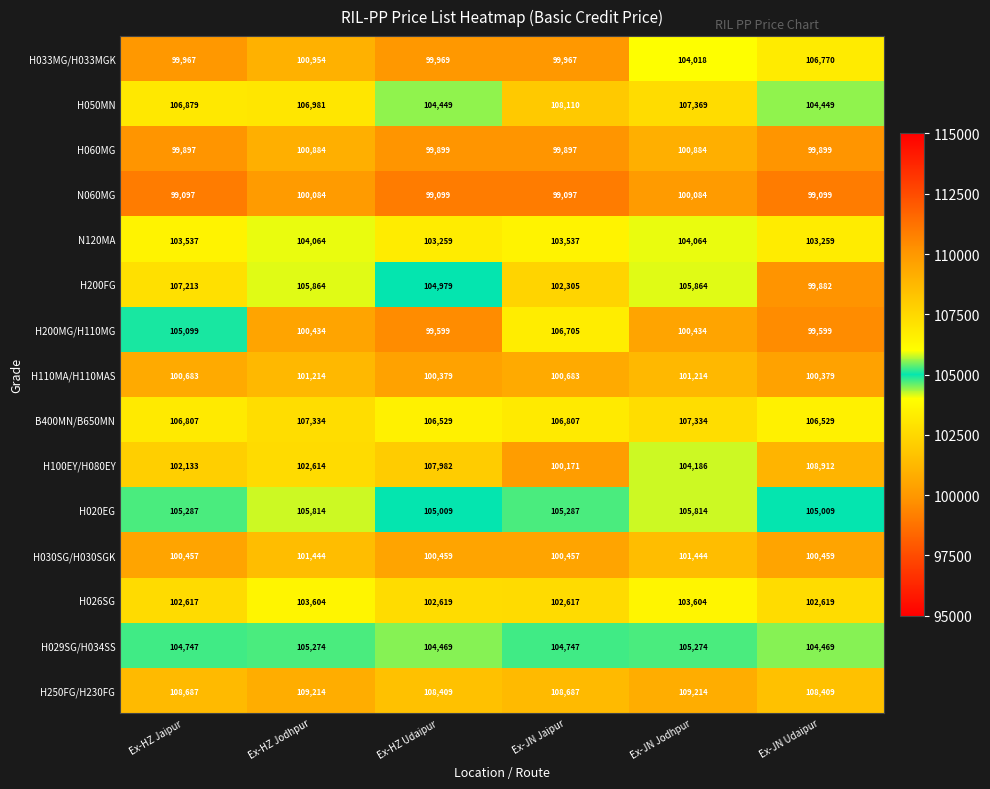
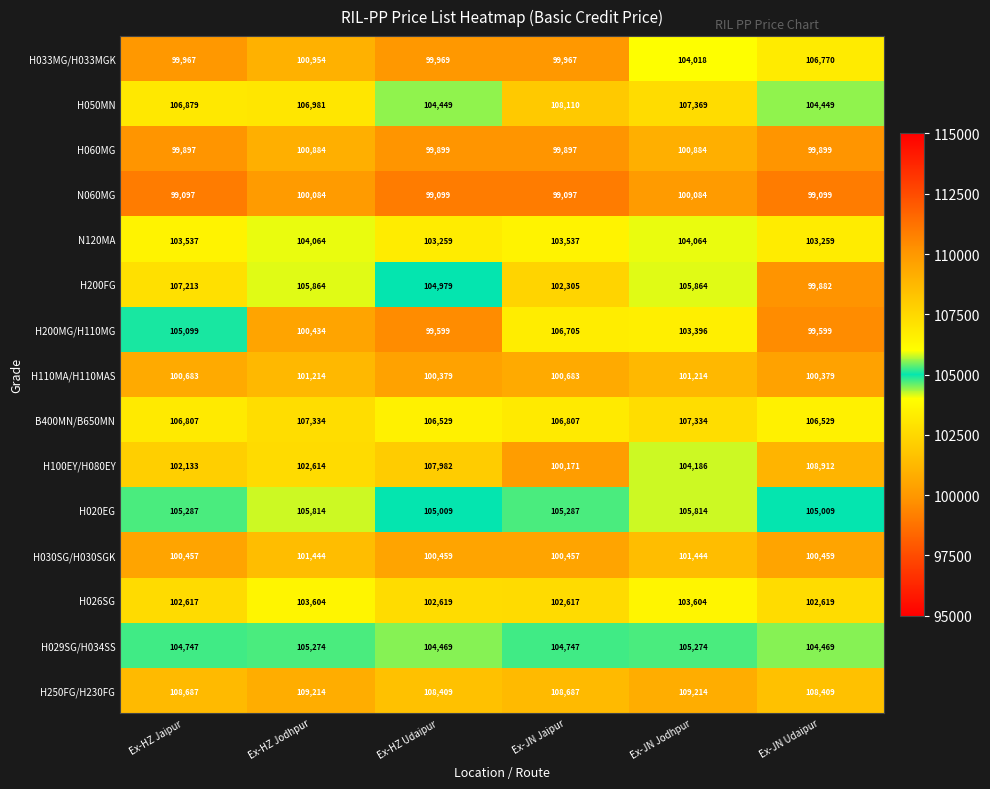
  {
    "H033MG/H033MGK": {
      "Ex-HZ Jaipur": "99,967",
      "Ex-HZ Jodhpur": "100,954",
      "Ex-HZ Udaipur": "99,969",
      "Ex-JN Jaipur": "99,967",
      "Ex-JN Jodhpur": "104,018",
      "Ex-JN Udaipur": "106,770"
    },
    "H050MN": {
      "Ex-HZ Jaipur": "106,879",
      "Ex-HZ Jodhpur": "106,981",
      "Ex-HZ Udaipur": "104,449",
      "Ex-JN Jaipur": "108,110",
      "Ex-JN Jodhpur": "107,369",
      "Ex-JN Udaipur": "104,449"
    },
    "H060MG": {
      "Ex-HZ Jaipur": "99,897",
      "Ex-HZ Jodhpur": "100,884",
      "Ex-HZ Udaipur": "99,899",
      "Ex-JN Jaipur": "99,897",
      "Ex-JN Jodhpur": "100,884",
      "Ex-JN Udaipur": "99,899"
    },
    "N060MG": {
      "Ex-HZ Jaipur": "99,097",
      "Ex-HZ Jodhpur": "100,084",
      "Ex-HZ Udaipur": "99,099",
      "Ex-JN Jaipur": "99,097",
      "Ex-JN Jodhpur": "100,084",
      "Ex-JN Udaipur": "99,099"
    },
    "N120MA": {
      "Ex-HZ Jaipur": "103,537",
      "Ex-HZ Jodhpur": "104,064",
      "Ex-HZ Udaipur": "103,259",
      "Ex-JN Jaipur": "103,537",
      "Ex-JN Jodhpur": "104,064",
      "Ex-JN Udaipur": "103,259"
    },
    "H200FG": {
      "Ex-HZ Jaipur": "107,213",
      "Ex-HZ Jodhpur": "105,864",
      "Ex-HZ Udaipur": "104,979",
      "Ex-JN Jaipur": "102,305",
      "Ex-JN Jodhpur": "105,864",
      "Ex-JN Udaipur": "99,882"
    },
    "H200MG/H110MG": {
      "Ex-HZ Jaipur": "105,099",
      "Ex-HZ Jodhpur": "100,434",
      "Ex-HZ Udaipur": "99,599",
      "Ex-JN Jaipur": "106,705",
-     "Ex-JN Jodhpur": "100,434",
+     "Ex-JN Jodhpur": "103,396",
      "Ex-JN Udaipur": "99,599"
    },
    "H110MA/H110MAS": {
      "Ex-HZ Jaipur": "100,683",
      "Ex-HZ Jodhpur": "101,214",
      "Ex-HZ Udaipur": "100,379",
      "Ex-JN Jaipur": "100,683",
      "Ex-JN Jodhpur": "101,214",
      "Ex-JN Udaipur": "100,379"
    },
    "B400MN/B650MN": {
      "Ex-HZ Jaipur": "106,807",
      "Ex-HZ Jodhpur": "107,334",
      "Ex-HZ Udaipur": "106,529",
      "Ex-JN Jaipur": "106,807",
      "Ex-JN Jodhpur": "107,334",
      "Ex-JN Udaipur": "106,529"
    },
    "H100EY/H080EY": {
      "Ex-HZ Jaipur": "102,133",
      "Ex-HZ Jodhpur": "102,614",
      "Ex-HZ Udaipur": "107,982",
      "Ex-JN Jaipur": "100,171",
      "Ex-JN Jodhpur": "104,186",
      "Ex-JN Udaipur": "108,912"
    },
    "H020EG": {
      "Ex-HZ Jaipur": "105,287",
      "Ex-HZ Jodhpur": "105,814",
      "Ex-HZ Udaipur": "105,009",
      "Ex-JN Jaipur": "105,287",
      "Ex-JN Jodhpur": "105,814",
      "Ex-JN Udaipur": "105,009"
    },
    "H030SG/H030SGK": {
      "Ex-HZ Jaipur": "100,457",
      "Ex-HZ Jodhpur": "101,444",
      "Ex-HZ Udaipur": "100,459",
      "Ex-JN Jaipur": "100,457",
      "Ex-JN Jodhpur": "101,444",
      "Ex-JN Udaipur": "100,459"
    },
    "H026SG": {
      "Ex-HZ Jaipur": "102,617",
      "Ex-HZ Jodhpur": "103,604",
      "Ex-HZ Udaipur": "102,619",
      "Ex-JN Jaipur": "102,617",
      "Ex-JN Jodhpur": "103,604",
      "Ex-JN Udaipur": "102,619"
    },
    "H029SG/H034SS": {
      "Ex-HZ Jaipur": "104,747",
      "Ex-HZ Jodhpur": "105,274",
      "Ex-HZ Udaipur": "104,469",
      "Ex-JN Jaipur": "104,747",
      "Ex-JN Jodhpur": "105,274",
      "Ex-JN Udaipur": "104,469"
    },
    "H250FG/H230FG": {
      "Ex-HZ Jaipur": "108,687",
      "Ex-HZ Jodhpur": "109,214",
      "Ex-HZ Udaipur": "108,409",
      "Ex-JN Jaipur": "108,687",
      "Ex-JN Jodhpur": "109,214",
      "Ex-JN Udaipur": "108,409"
    }
  }
